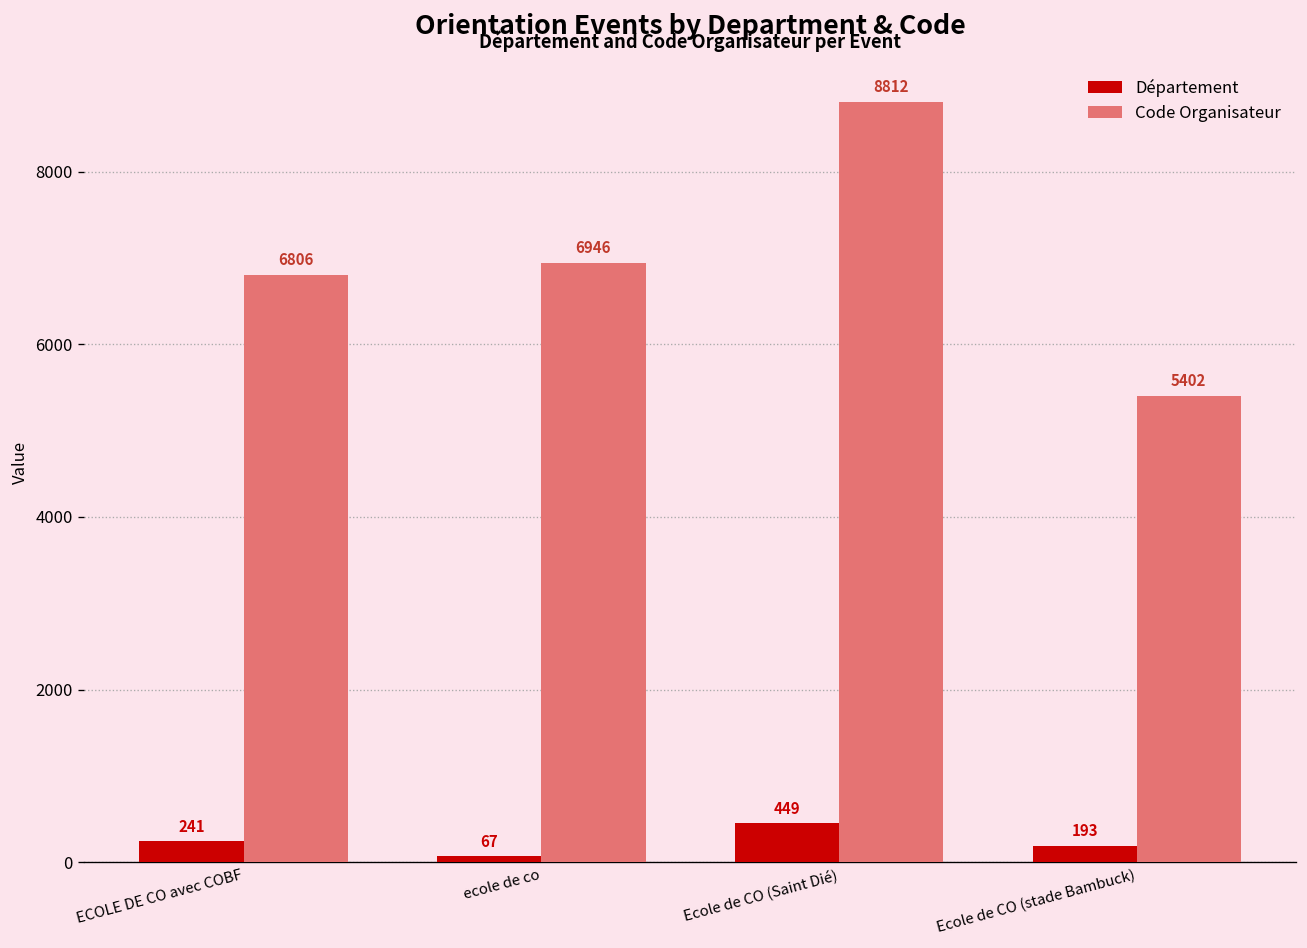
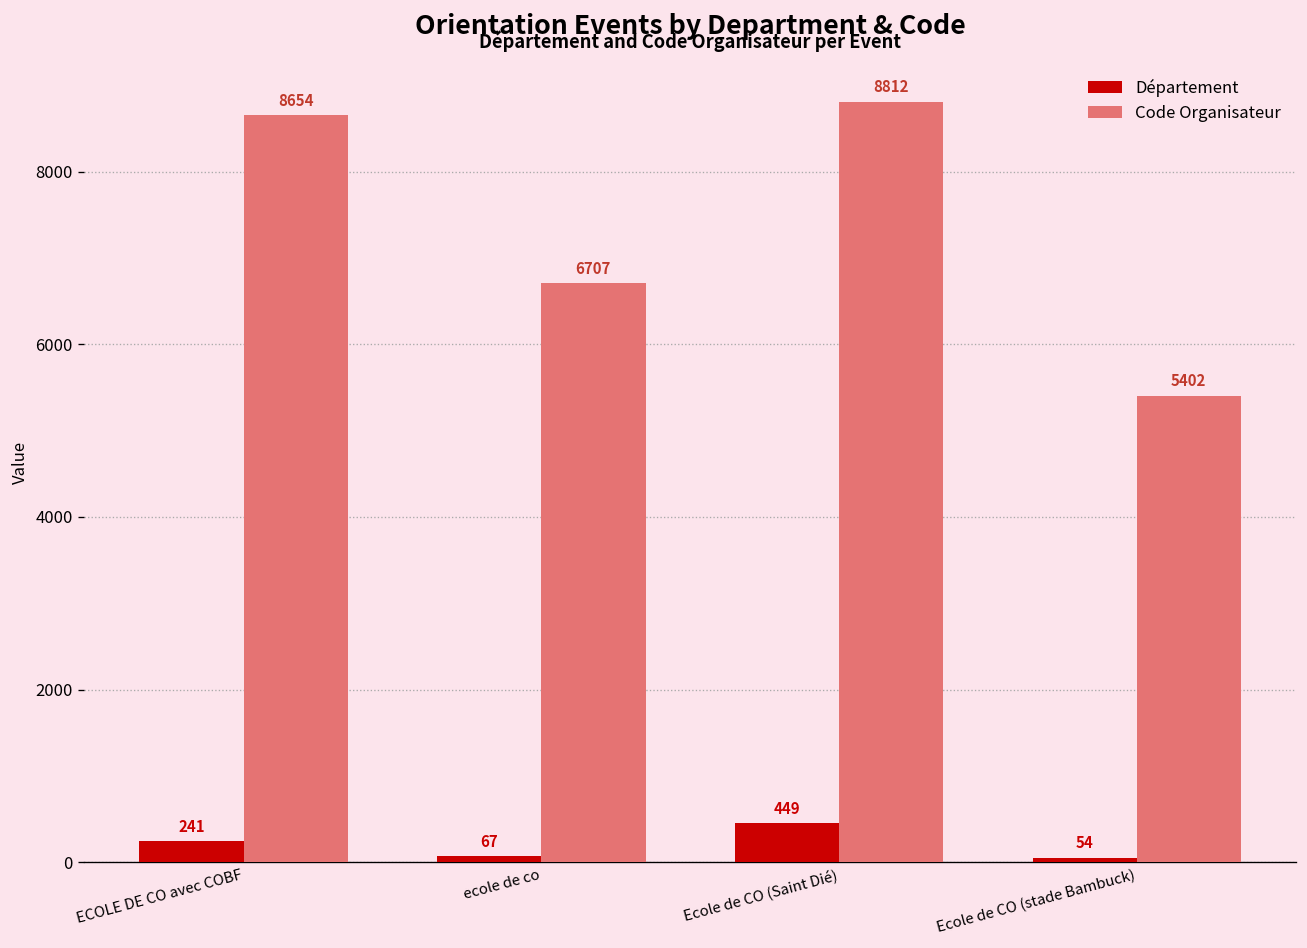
  {
    "Département": {
      "ECOLE DE CO avec COBF": 241,
      "ecole de co": 67,
      "Ecole de CO (Saint Dié)": 449,
-     "Ecole de CO (stade Bambuck)": 193
+     "Ecole de CO (stade Bambuck)": 54
    },
    "Code Organisateur": {
-     "ECOLE DE CO avec COBF": 6806,
-     "ecole de co": 6946,
+     "ECOLE DE CO avec COBF": 8654,
+     "ecole de co": 6707,
      "Ecole de CO (Saint Dié)": 8812,
      "Ecole de CO (stade Bambuck)": 5402
    }
  }
